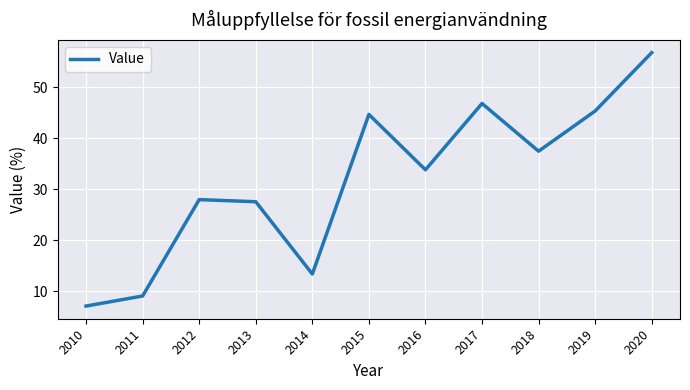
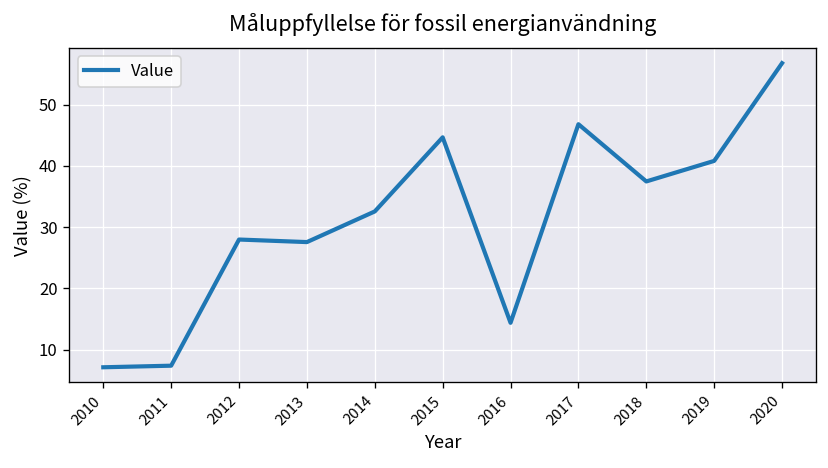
  {
    "2010": 7,
-   "2011": 9,
+   "2011": 7,
    "2012": 28,
    "2013": 28,
-   "2014": 13,
+   "2014": 33,
    "2015": 45,
-   "2016": 34,
+   "2016": 14,
    "2017": 47,
    "2018": 37,
-   "2019": 45,
+   "2019": 41,
    "2020": 57
  }
